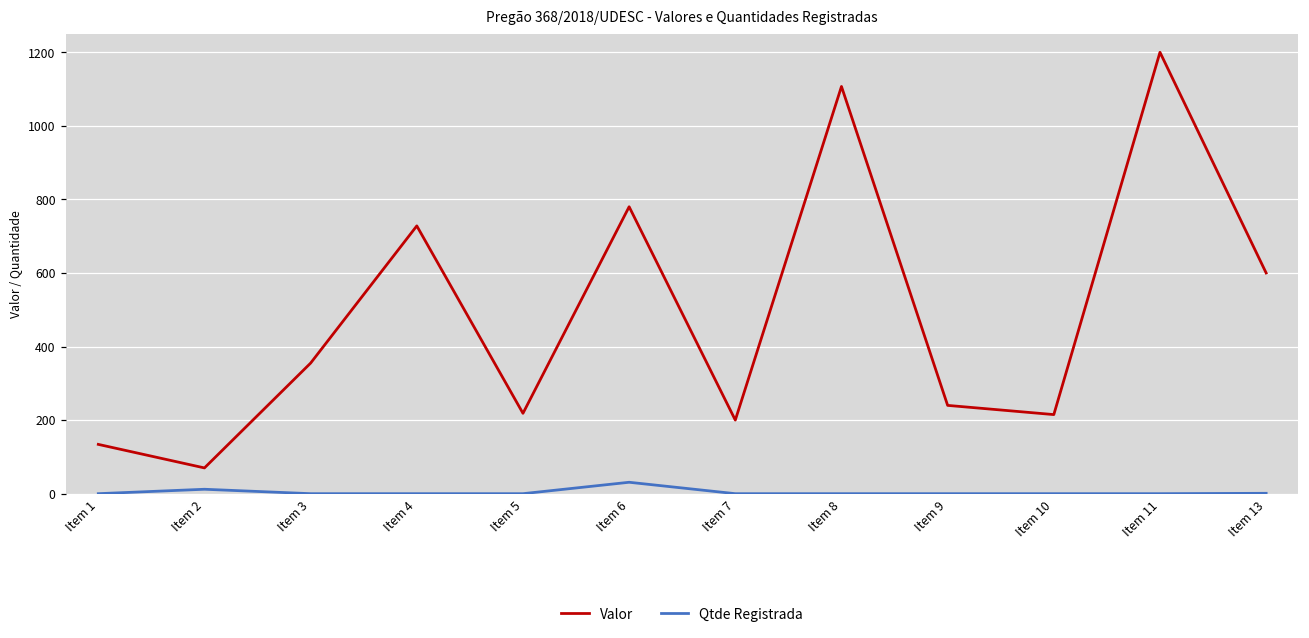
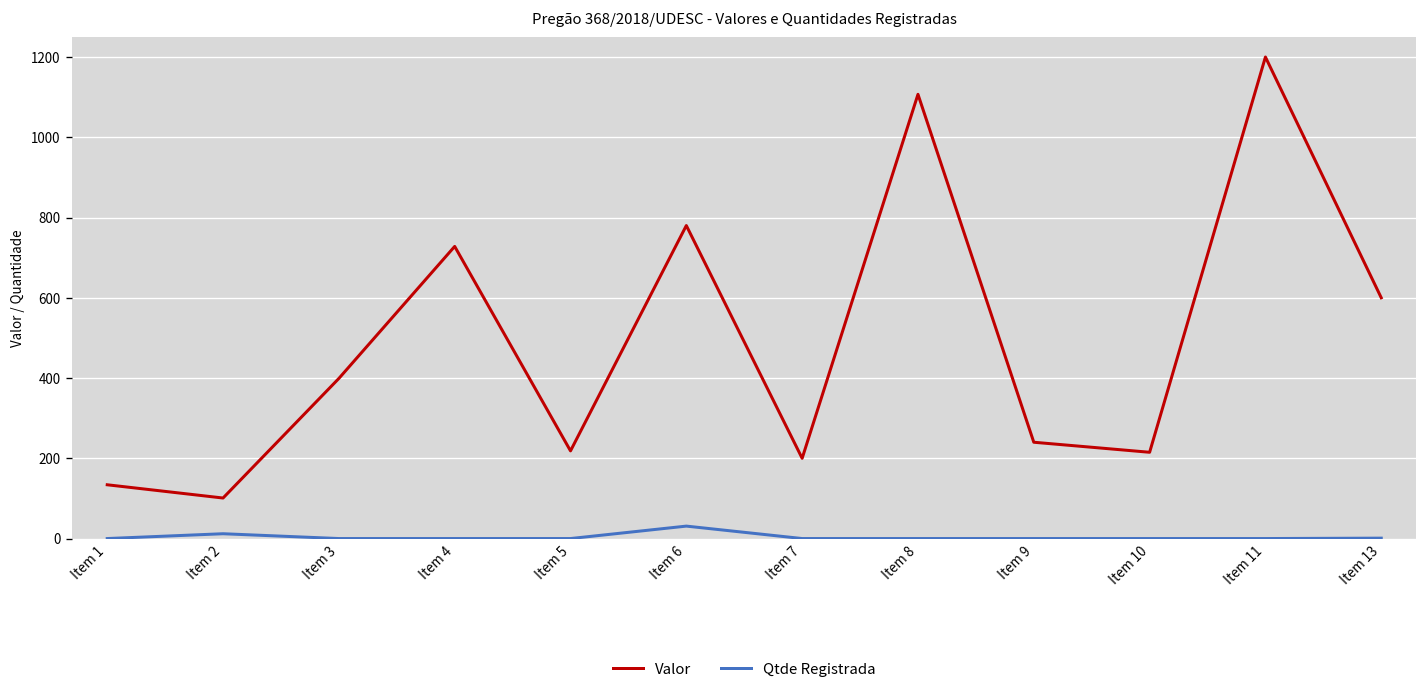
  {
    "Valor": {
      "Item 1": 130,
-     "Item 2": 70,
-     "Item 3": 360,
+     "Item 2": 100,
+     "Item 3": 400,
      "Item 4": 730,
      "Item 5": 220,
      "Item 6": 780,
      "Item 7": 200,
      "Item 8": 1110,
      "Item 9": 240,
      "Item 10": 210,
      "Item 11": 1200,
      "Item 13": 600
    },
    "Qtde Registrada": {
      "Item 1": 0,
      "Item 2": 10,
      "Item 3": 0,
      "Item 4": 0,
      "Item 5": 0,
      "Item 6": 30,
      "Item 7": 0,
      "Item 8": 0,
      "Item 9": 0,
      "Item 10": 0,
      "Item 11": 0,
      "Item 13": 0
    }
  }
